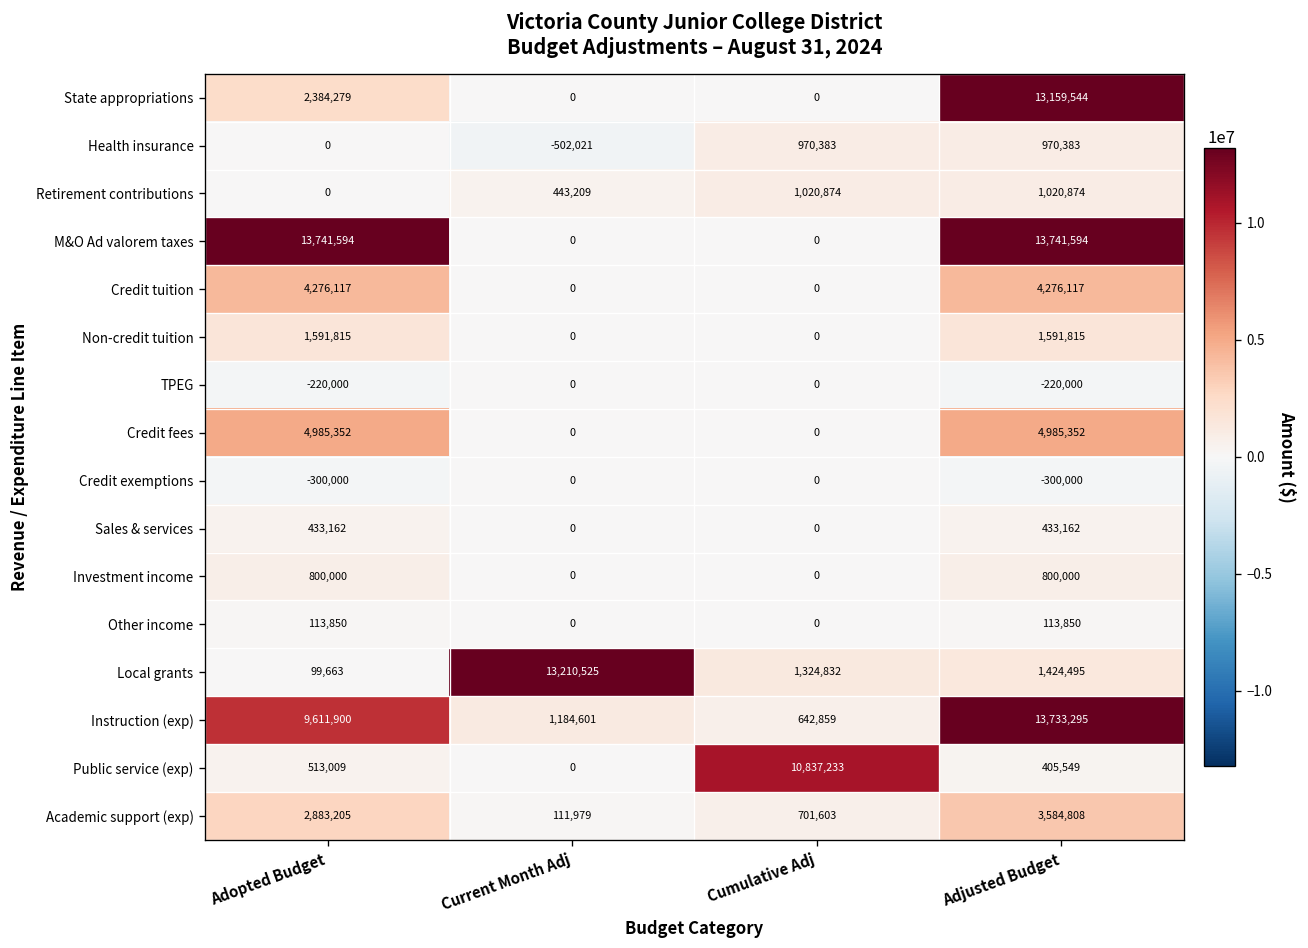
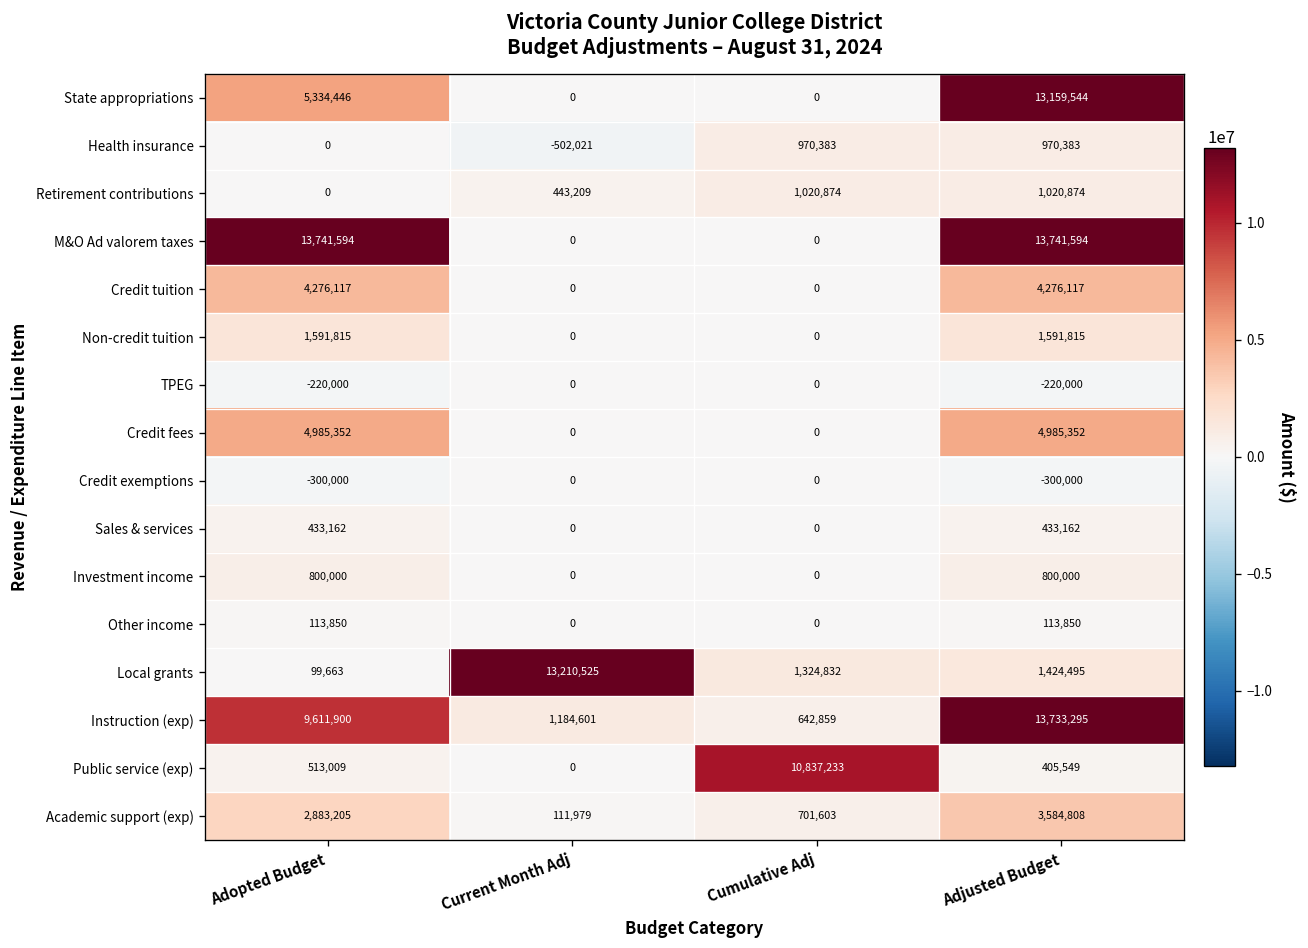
  {
    "State appropriations": {
-     "Adopted Budget": "2,384,279",
+     "Adopted Budget": "5,334,446",
      "Current Month Adj": "0",
      "Cumulative Adj": "0",
      "Adjusted Budget": "13,159,544"
    },
    "Health insurance": {
      "Adopted Budget": "0",
      "Current Month Adj": "-502,021",
      "Cumulative Adj": "970,383",
      "Adjusted Budget": "970,383"
    },
    "Retirement contributions": {
      "Adopted Budget": "0",
      "Current Month Adj": "443,209",
      "Cumulative Adj": "1,020,874",
      "Adjusted Budget": "1,020,874"
    },
    "M&O Ad valorem taxes": {
      "Adopted Budget": "13,741,594",
      "Current Month Adj": "0",
      "Cumulative Adj": "0",
      "Adjusted Budget": "13,741,594"
    },
    "Credit tuition": {
      "Adopted Budget": "4,276,117",
      "Current Month Adj": "0",
      "Cumulative Adj": "0",
      "Adjusted Budget": "4,276,117"
    },
    "Non-credit tuition": {
      "Adopted Budget": "1,591,815",
      "Current Month Adj": "0",
      "Cumulative Adj": "0",
      "Adjusted Budget": "1,591,815"
    },
    "TPEG": {
      "Adopted Budget": "-220,000",
      "Current Month Adj": "0",
      "Cumulative Adj": "0",
      "Adjusted Budget": "-220,000"
    },
    "Credit fees": {
      "Adopted Budget": "4,985,352",
      "Current Month Adj": "0",
      "Cumulative Adj": "0",
      "Adjusted Budget": "4,985,352"
    },
    "Credit exemptions": {
      "Adopted Budget": "-300,000",
      "Current Month Adj": "0",
      "Cumulative Adj": "0",
      "Adjusted Budget": "-300,000"
    },
    "Sales & services": {
      "Adopted Budget": "433,162",
      "Current Month Adj": "0",
      "Cumulative Adj": "0",
      "Adjusted Budget": "433,162"
    },
    "Investment income": {
      "Adopted Budget": "800,000",
      "Current Month Adj": "0",
      "Cumulative Adj": "0",
      "Adjusted Budget": "800,000"
    },
    "Other income": {
      "Adopted Budget": "113,850",
      "Current Month Adj": "0",
      "Cumulative Adj": "0",
      "Adjusted Budget": "113,850"
    },
    "Local grants": {
      "Adopted Budget": "99,663",
      "Current Month Adj": "13,210,525",
      "Cumulative Adj": "1,324,832",
      "Adjusted Budget": "1,424,495"
    },
    "Instruction (exp)": {
      "Adopted Budget": "9,611,900",
      "Current Month Adj": "1,184,601",
      "Cumulative Adj": "642,859",
      "Adjusted Budget": "13,733,295"
    },
    "Public service (exp)": {
      "Adopted Budget": "513,009",
      "Current Month Adj": "0",
      "Cumulative Adj": "10,837,233",
      "Adjusted Budget": "405,549"
    },
    "Academic support (exp)": {
      "Adopted Budget": "2,883,205",
      "Current Month Adj": "111,979",
      "Cumulative Adj": "701,603",
      "Adjusted Budget": "3,584,808"
    }
  }
